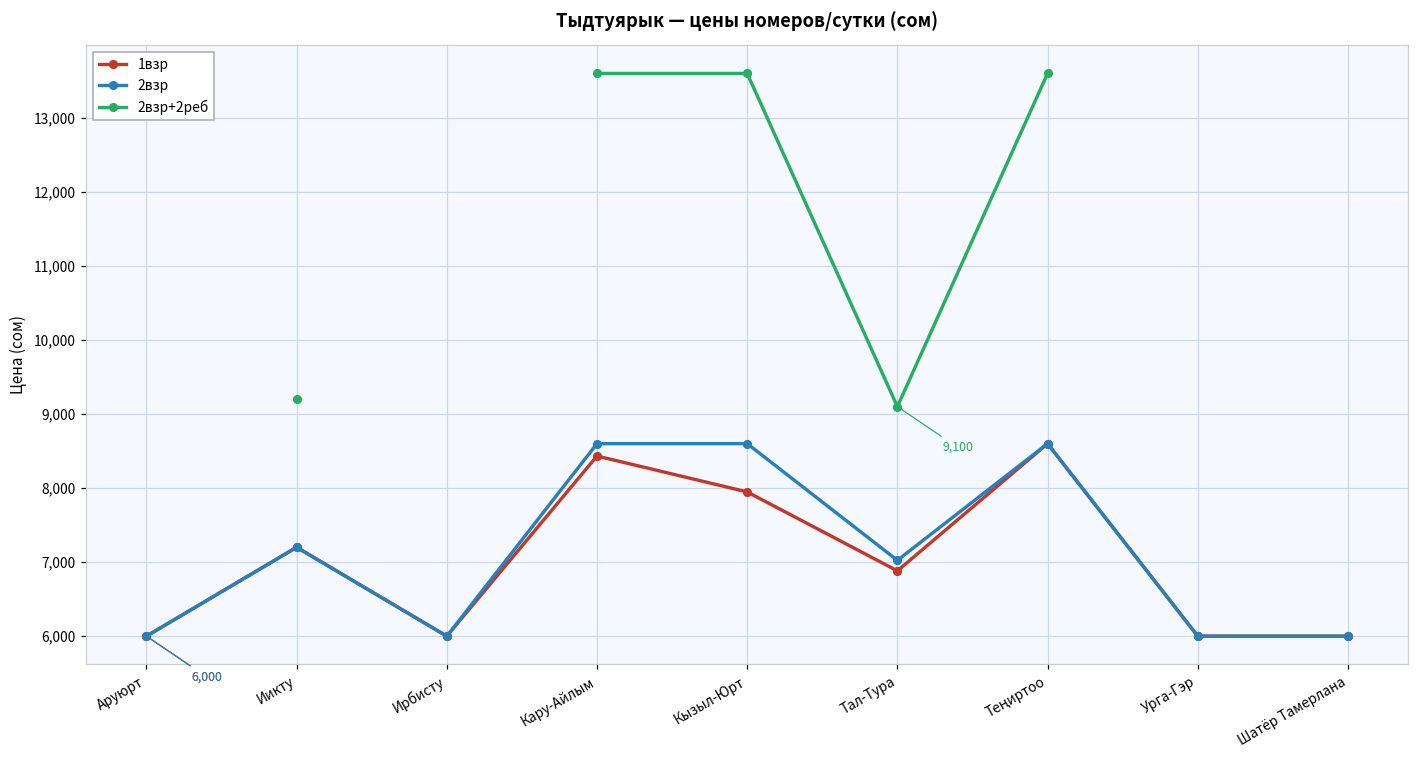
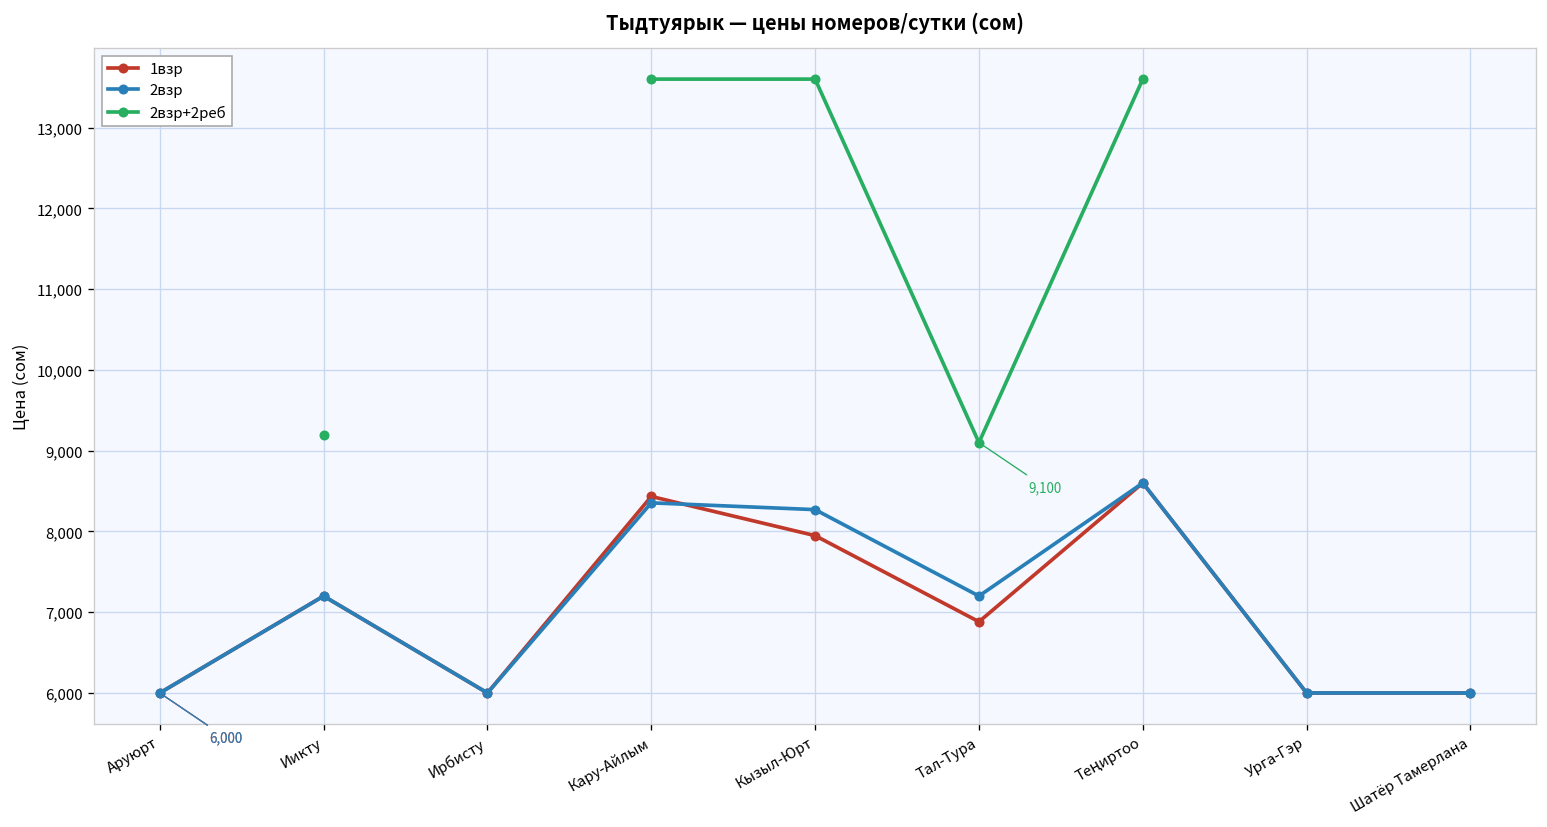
  {
    "1взр": {
      "Кару-Айлым": "8,400",
      "Кызыл-Юрт": "7,900",
      "Тал-Тура": "6,900"
    },
    "2взр": {
-     "Кару-Айлым": "8,600",
-     "Кызыл-Юрт": "8,600",
-     "Тал-Тура": "7,000"
+     "Кару-Айлым": "8,400",
+     "Кызыл-Юрт": "8,300",
+     "Тал-Тура": "7,200"
    },
    "2взр+2реб": {
      "Тал-Тура": "9,100"
    }
  }
